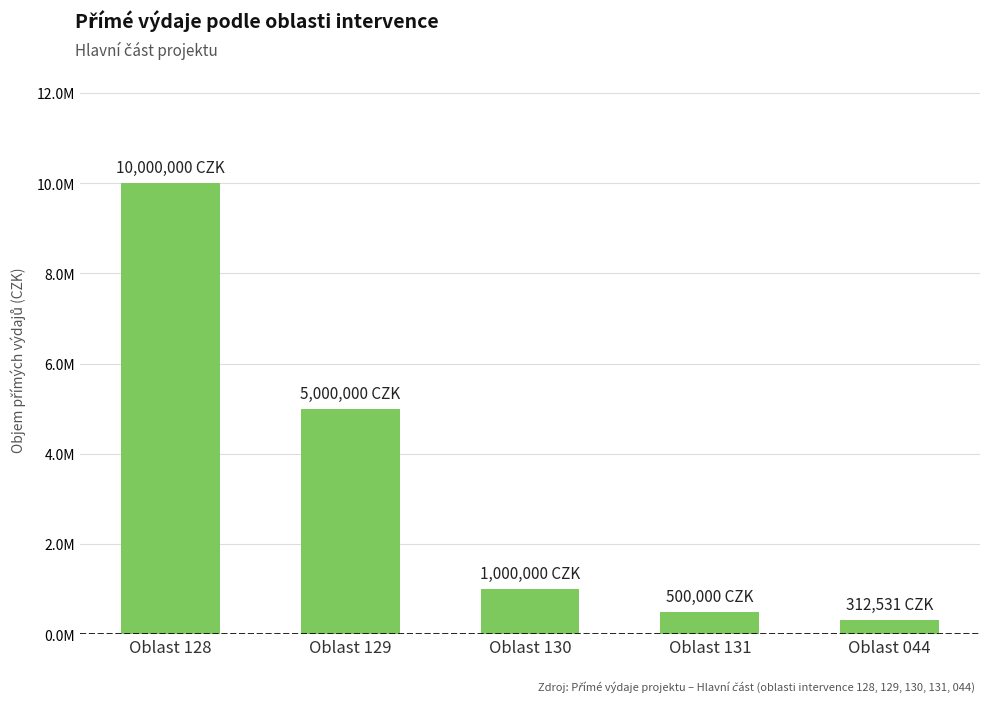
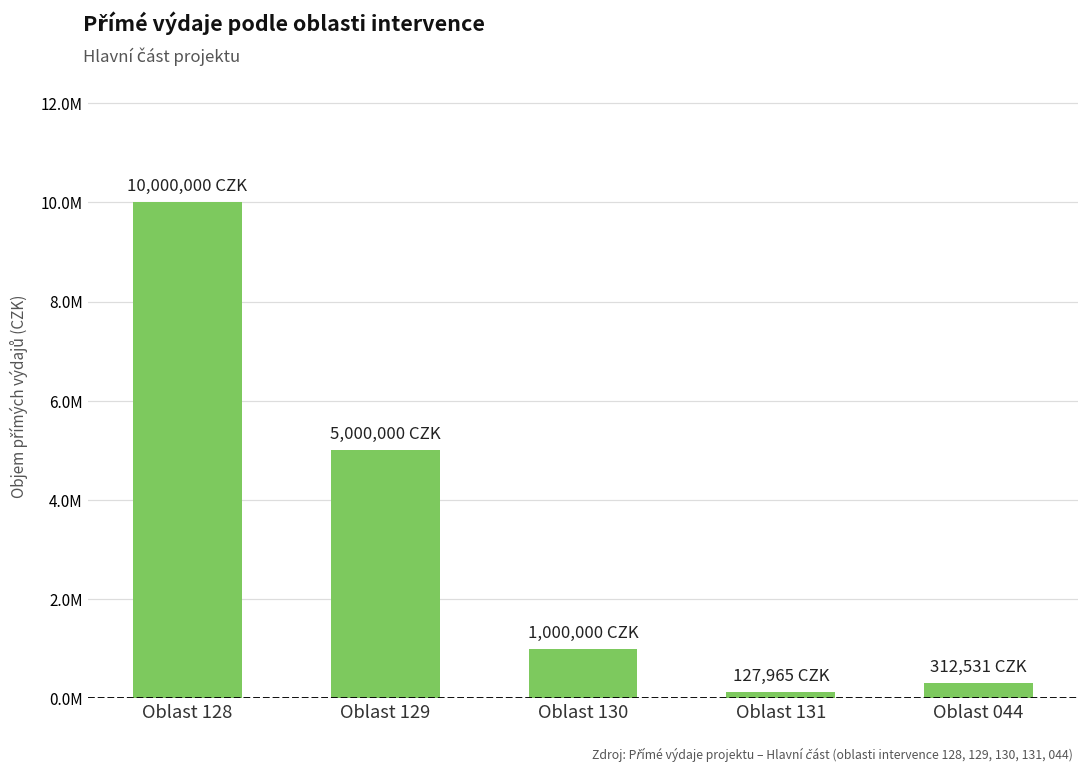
  {
    "Oblast 128": "10,000,000",
    "Oblast 129": "5,000,000",
    "Oblast 130": "1,000,000",
-   "Oblast 131": "500,000",
+   "Oblast 131": "127,965",
    "Oblast 044": "312,531"
  }
